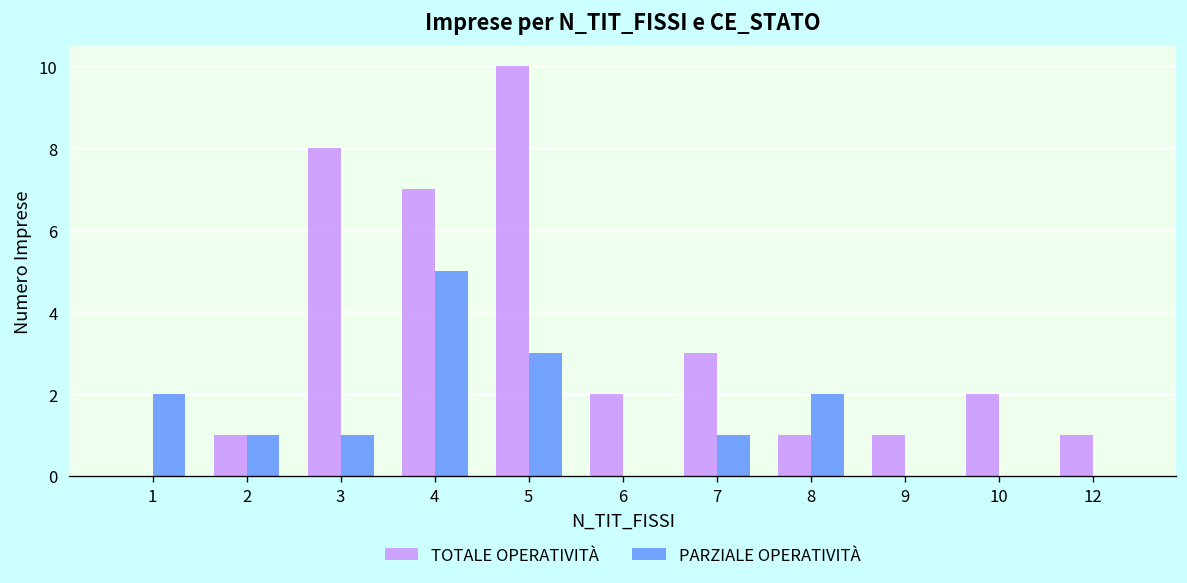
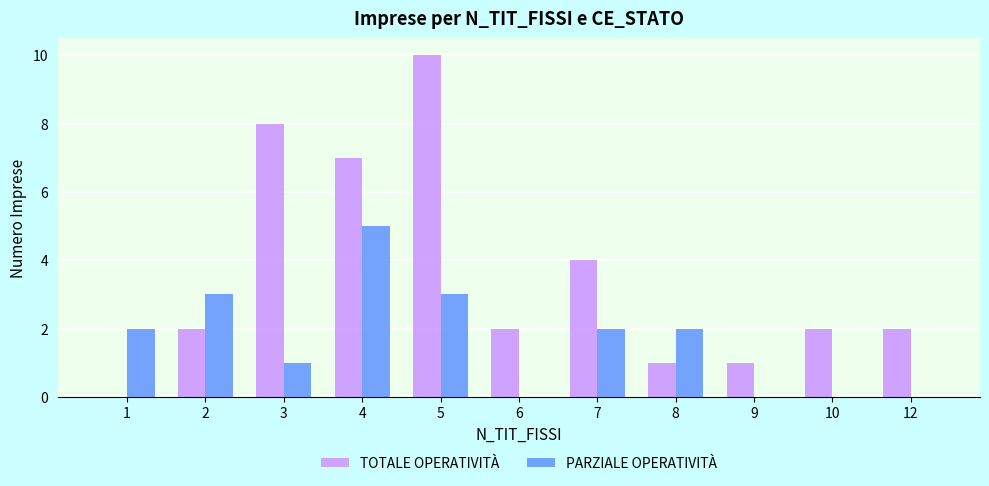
  {
    "TOTALE OPERATIVITÀ": {
      "1": 0,
-     "2": 1,
+     "2": 2,
      "3": 8,
      "4": 7,
      "5": 10,
      "6": 2,
-     "7": 3,
+     "7": 4,
      "8": 1,
      "9": 1,
      "10": 2,
-     "12": 1
+     "12": 2
    },
    "PARZIALE OPERATIVITÀ": {
      "1": 2,
-     "2": 1,
+     "2": 3,
      "3": 1,
      "4": 5,
      "5": 3,
      "6": 0,
-     "7": 1,
+     "7": 2,
      "8": 2,
      "9": 0,
      "10": 0,
      "12": 0
    }
  }
